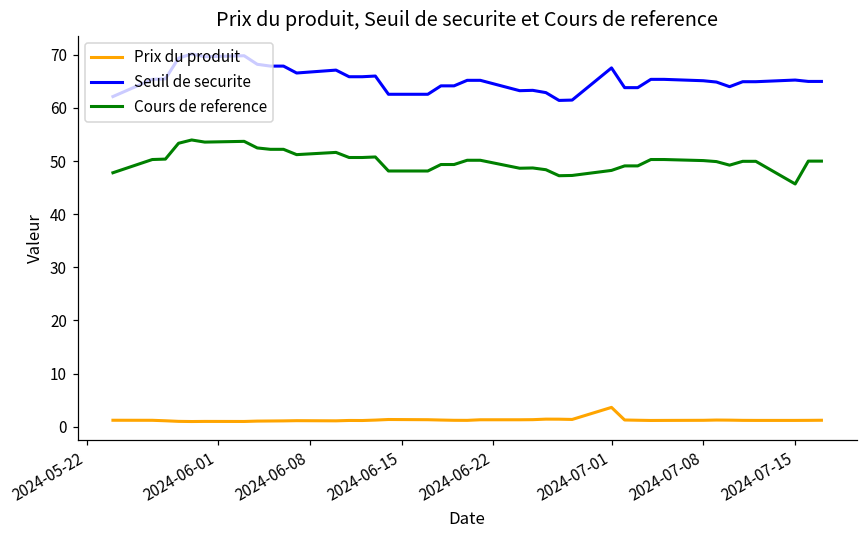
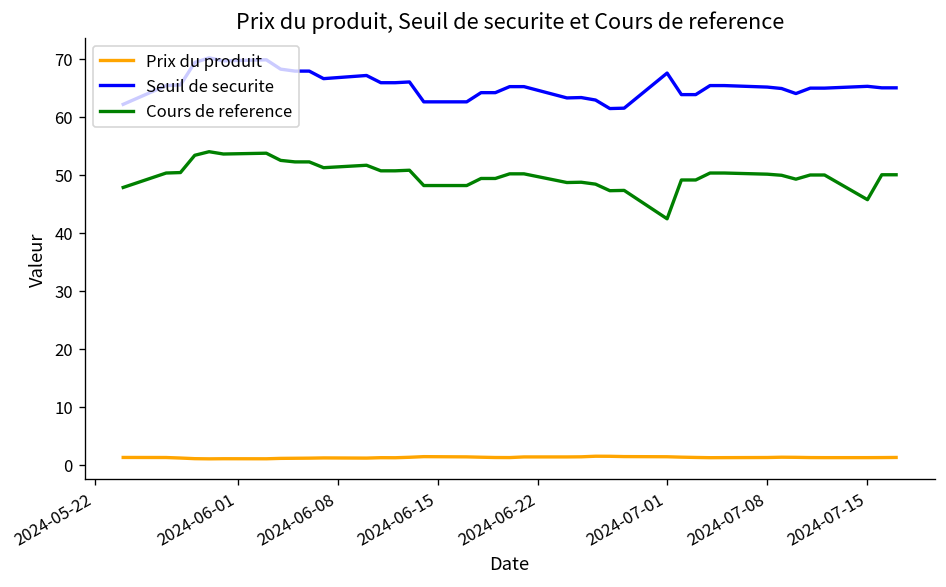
  {
    "Prix du produit": {
-     "2024-07-01": 4,
+     "2024-07-01": 1,
      "2024-07-08": 1,
      "2024-07-15": 1
    },
    "Seuil de securite": {
      "2024-07-01": 68,
      "2024-07-08": 65,
      "2024-07-15": 65
    },
    "Cours de reference": {
-     "2024-07-01": 48,
+     "2024-07-01": 42,
      "2024-07-08": 50,
      "2024-07-15": 46
    }
  }
